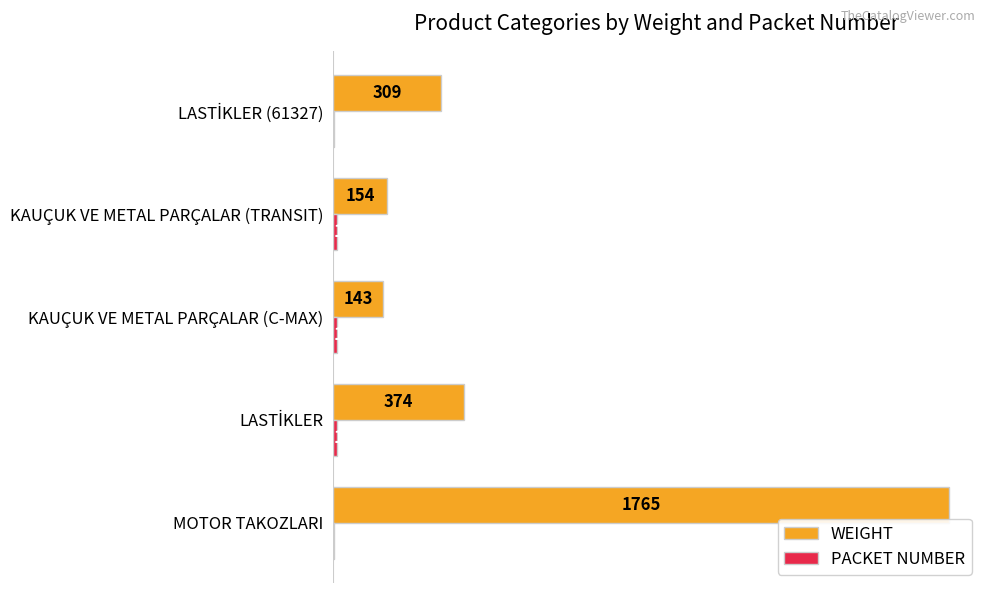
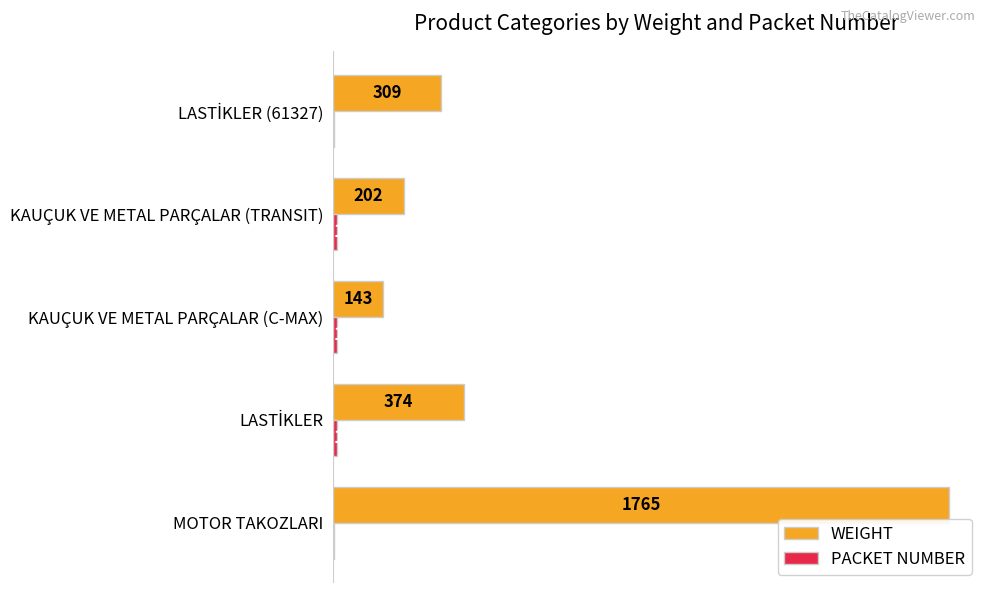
  {
    "WEIGHT": {
      "LASTİKLER (61327)": 309,
-     "KAUÇUK VE METAL PARÇALAR (TRANSIT)": 154,
+     "KAUÇUK VE METAL PARÇALAR (TRANSIT)": 202,
      "KAUÇUK VE METAL PARÇALAR (C-MAX)": 143,
      "LASTİKLER": 374,
      "MOTOR TAKOZLARI": 1765
    }
  }
